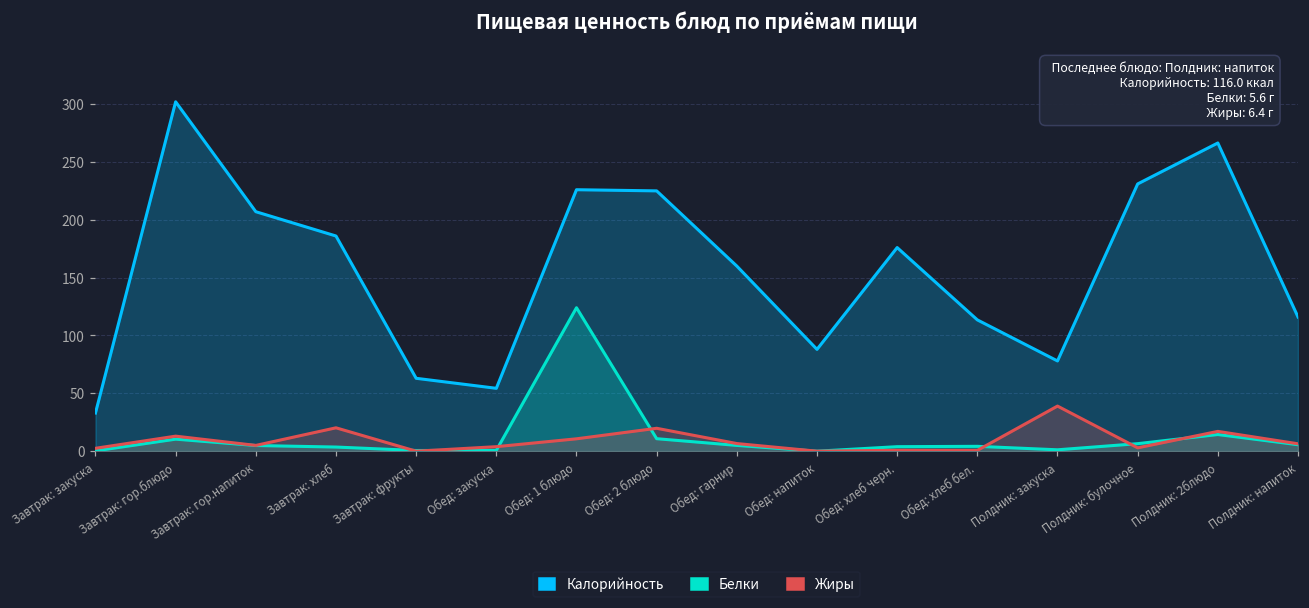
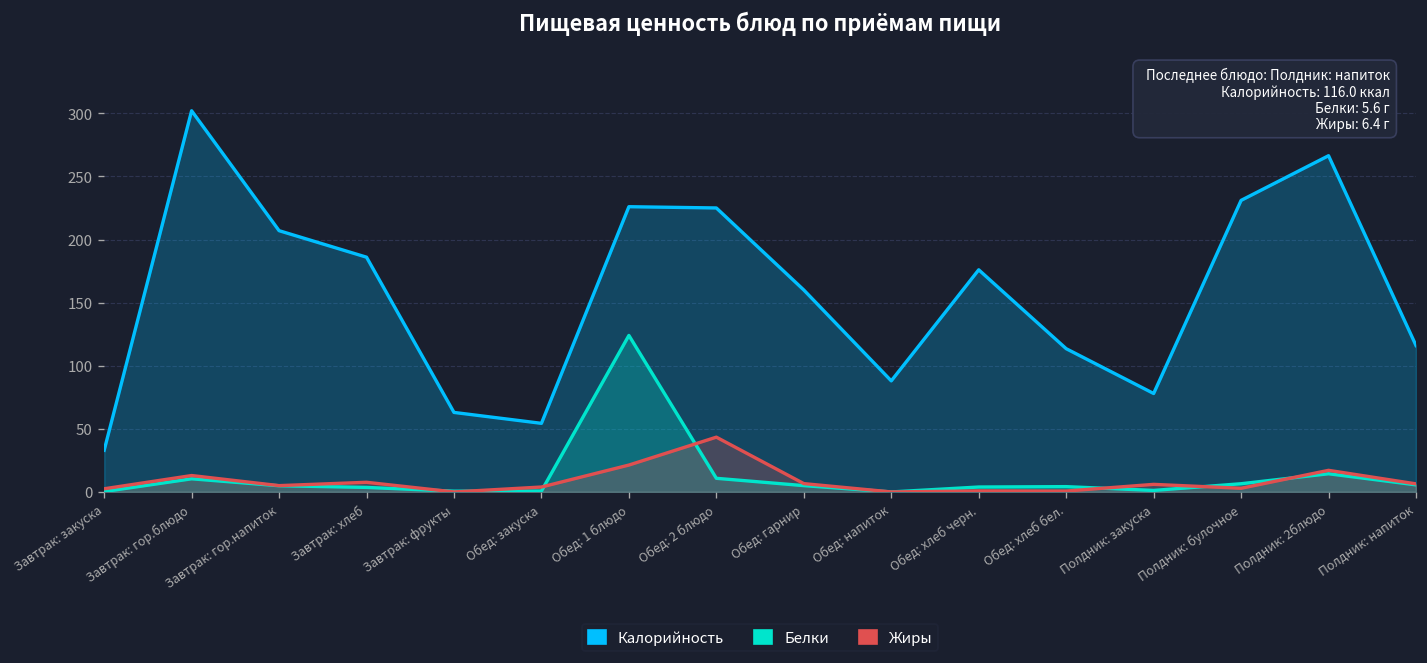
  {
    "Жиры": {
      "Завтрак: гор.блюдо": 13,
-     "Завтрак: хлеб": 20,
+     "Завтрак: хлеб": 8,
      "Обед: закуска": 4,
-     "Обед: 1 блюдо": 11,
-     "Обед: 2 блюдо": 20,
+     "Обед: 1 блюдо": 21,
+     "Обед: 2 блюдо": 43,
      "Обед: хлеб черн.": 1,
      "Обед: хлеб бел.": 1,
-     "Полдник: закуска": 39,
+     "Полдник: закуска": 6,
      "Полдник: булочное": 3,
      "Полдник: 2блюдо": 17
    }
  }
